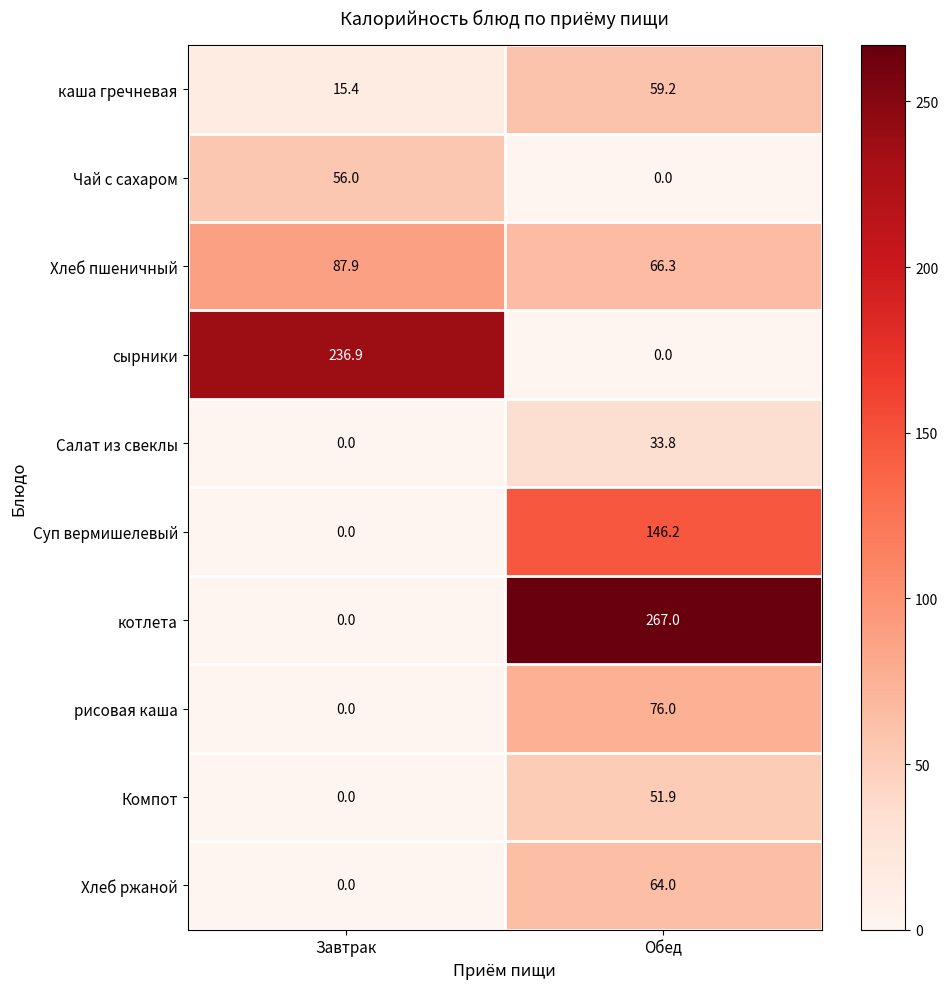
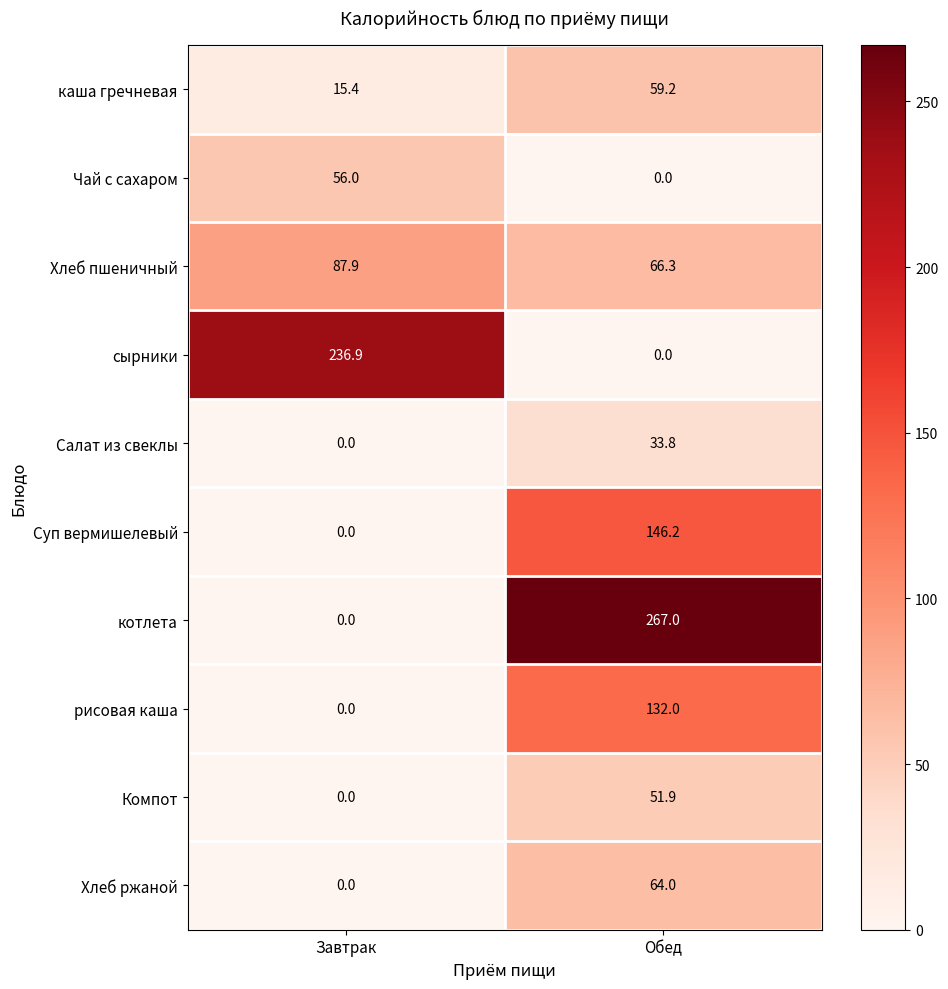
  {
    "каша гречневая": {
      "Завтрак": 15.4,
      "Обед": 59.2
    },
    "Чай с сахаром": {
      "Завтрак": 56.0,
      "Обед": 0.0
    },
    "Хлеб пшеничный": {
      "Завтрак": 87.9,
      "Обед": 66.3
    },
    "сырники": {
      "Завтрак": 236.9,
      "Обед": 0.0
    },
    "Салат из свеклы": {
      "Завтрак": 0.0,
      "Обед": 33.8
    },
    "Суп вермишелевый": {
      "Завтрак": 0.0,
      "Обед": 146.2
    },
    "котлета": {
      "Завтрак": 0.0,
      "Обед": 267.0
    },
    "рисовая каша": {
      "Завтрак": 0.0,
-     "Обед": 76.0
+     "Обед": 132.0
    },
    "Компот": {
      "Завтрак": 0.0,
      "Обед": 51.9
    },
    "Хлеб ржаной": {
      "Завтрак": 0.0,
      "Обед": 64.0
    }
  }
